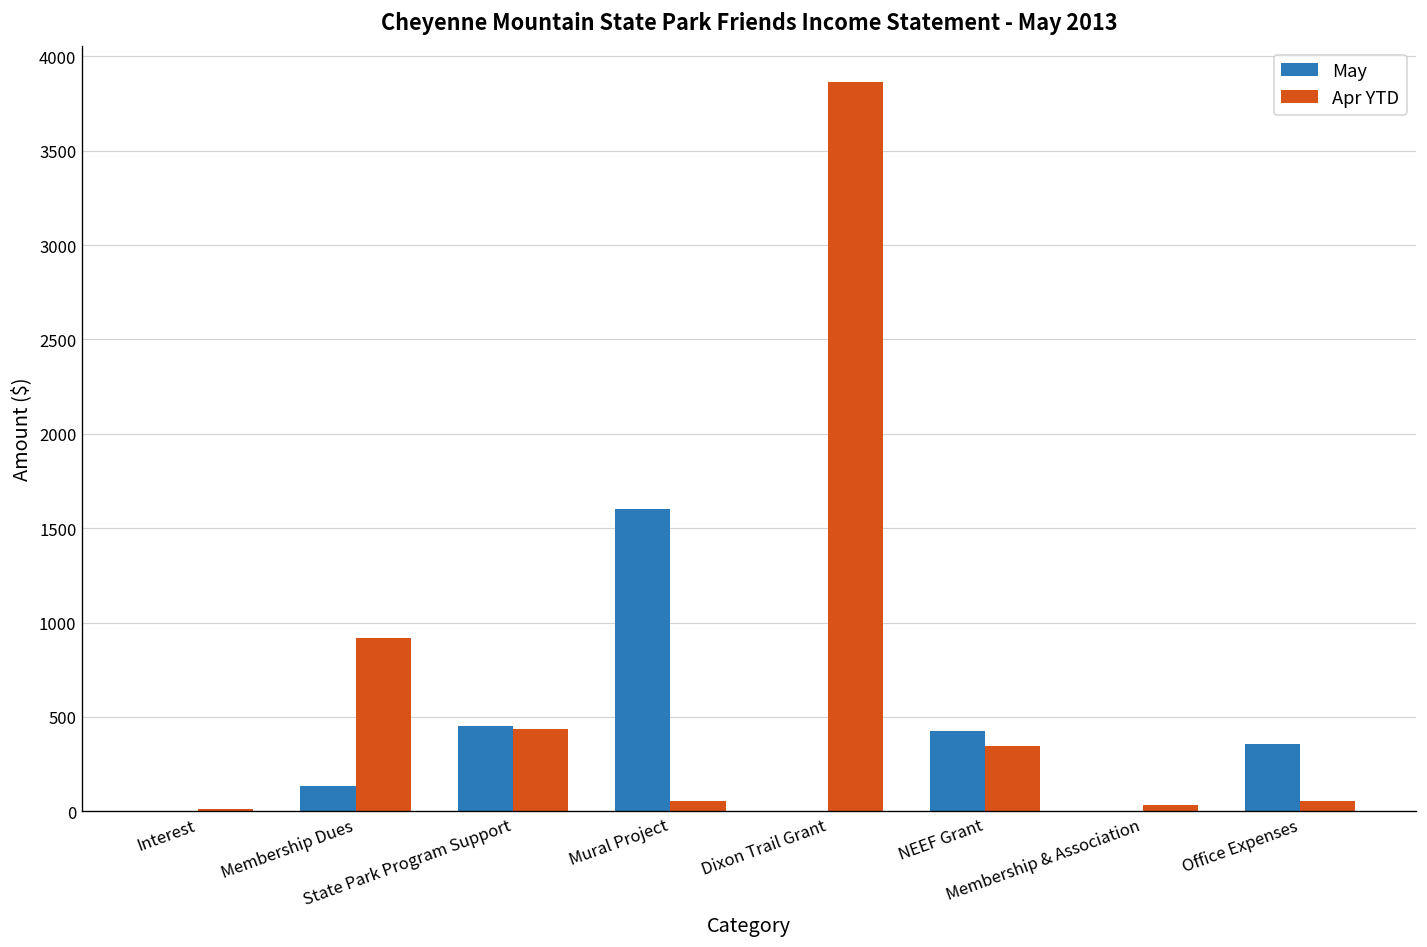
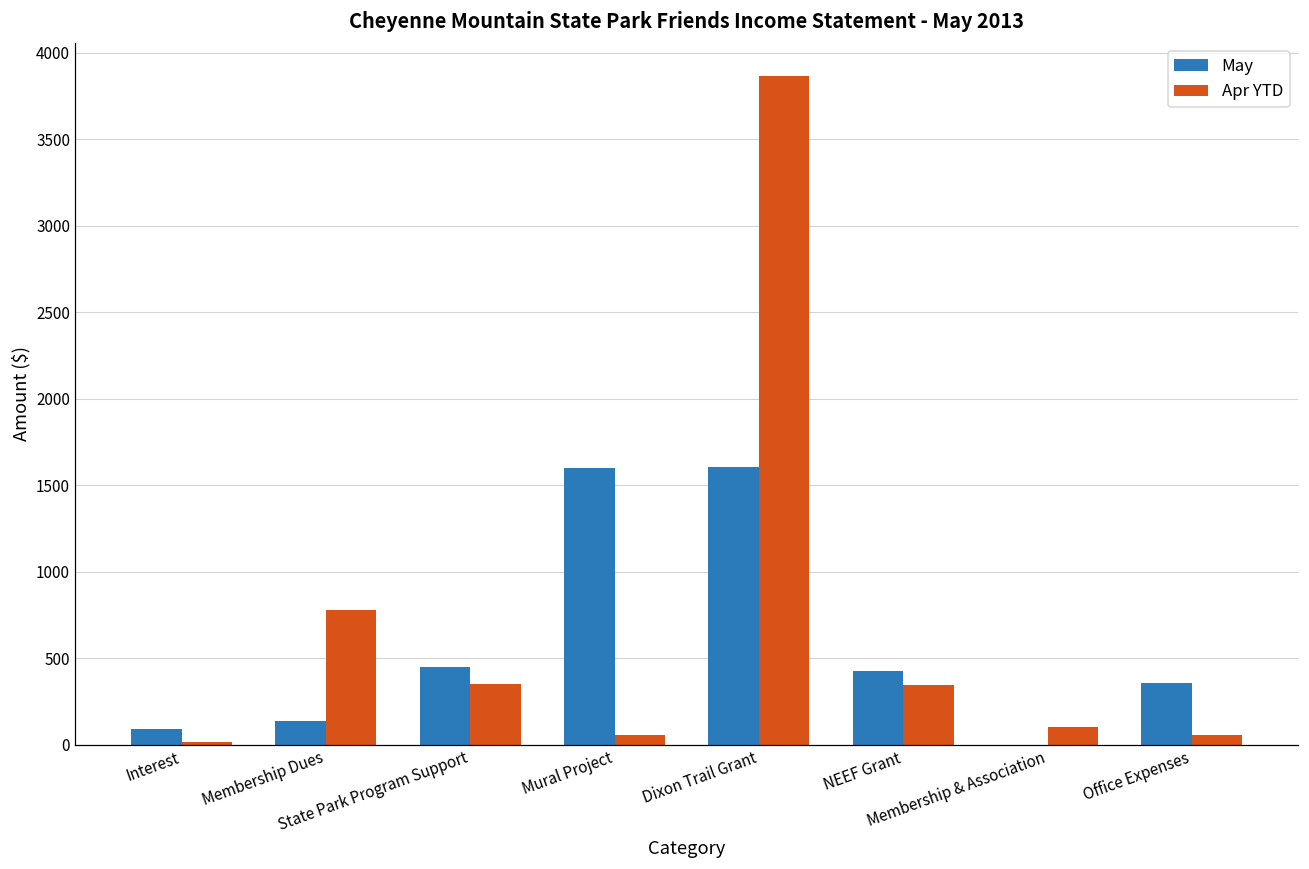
  {
    "May": {
-     "Interest": 0,
+     "Interest": 90,
      "Membership Dues": 140,
      "State Park Program Support": 450,
      "Mural Project": 1600,
-     "Dixon Trail Grant": 0,
+     "Dixon Trail Grant": 1610,
      "NEEF Grant": 420,
      "Membership & Association": 0,
      "Office Expenses": 360
    },
    "Apr YTD": {
-     "Membership Dues": 920,
-     "State Park Program Support": 440,
+     "Membership Dues": 780,
+     "State Park Program Support": 350,
      "Mural Project": 50,
      "Dixon Trail Grant": 3860,
      "NEEF Grant": 340,
-     "Membership & Association": 30,
+     "Membership & Association": 100,
      "Office Expenses": 50
    }
  }
